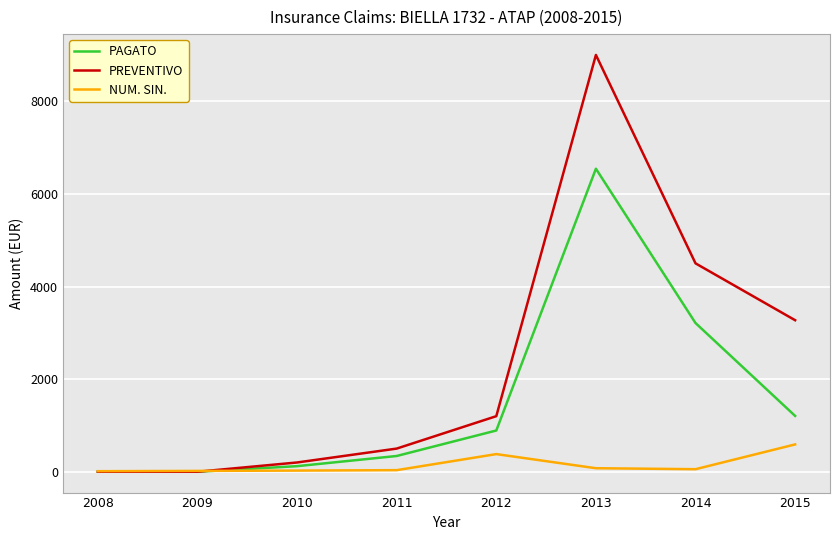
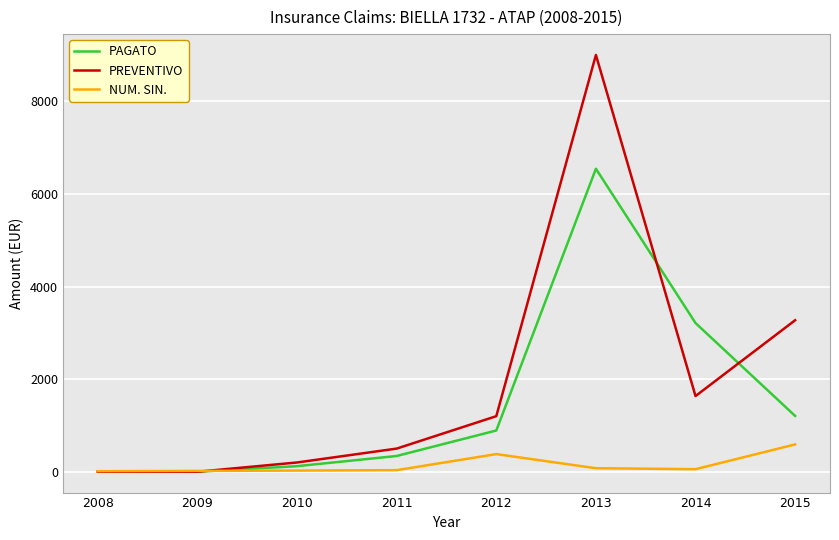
  {
    "PAGATO": {
      "2010": 100,
      "2011": 300,
      "2012": 900,
      "2013": 6500,
      "2014": 3200,
      "2015": 1200
    },
    "PREVENTIVO": {
      "2010": 200,
      "2011": 500,
      "2012": 1200,
      "2013": 9000,
-     "2014": 4500,
+     "2014": 1600,
      "2015": 3300
    },
    "NUM. SIN.": {
      "2010": 0,
      "2011": 0,
      "2012": 400,
      "2013": 100,
      "2014": 100,
      "2015": 600
    }
  }
